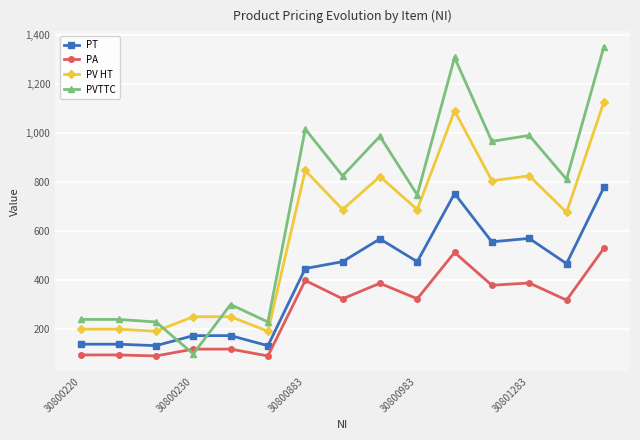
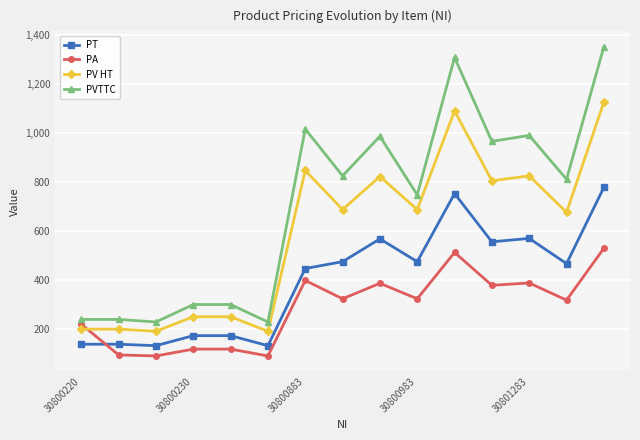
  {
    "PT": {
      "30800220": "140",
      "30800230": "170",
      "30800883": "450",
      "30800983": "470",
      "30801283": "570"
    },
    "PA": {
-     "30800220": "90",
+     "30800220": "220",
      "30800230": "120",
      "30800883": "400",
      "30800983": "320",
      "30801283": "390"
    },
    "PV HT": {
      "30800220": "200",
      "30800230": "250",
      "30800883": "850",
      "30800983": "690",
      "30801283": "820"
    },
    "PVTTC": {
      "30800220": "240",
-     "30800230": "100",
+     "30800230": "300",
      "30800883": "1,020",
      "30800983": "750",
      "30801283": "990"
    }
  }
